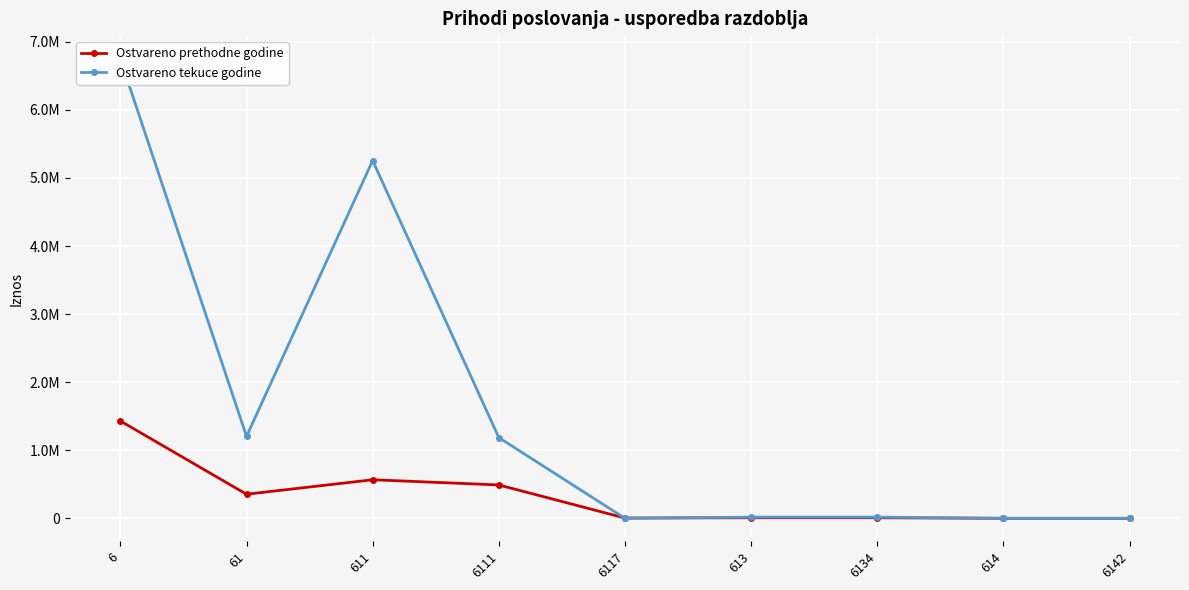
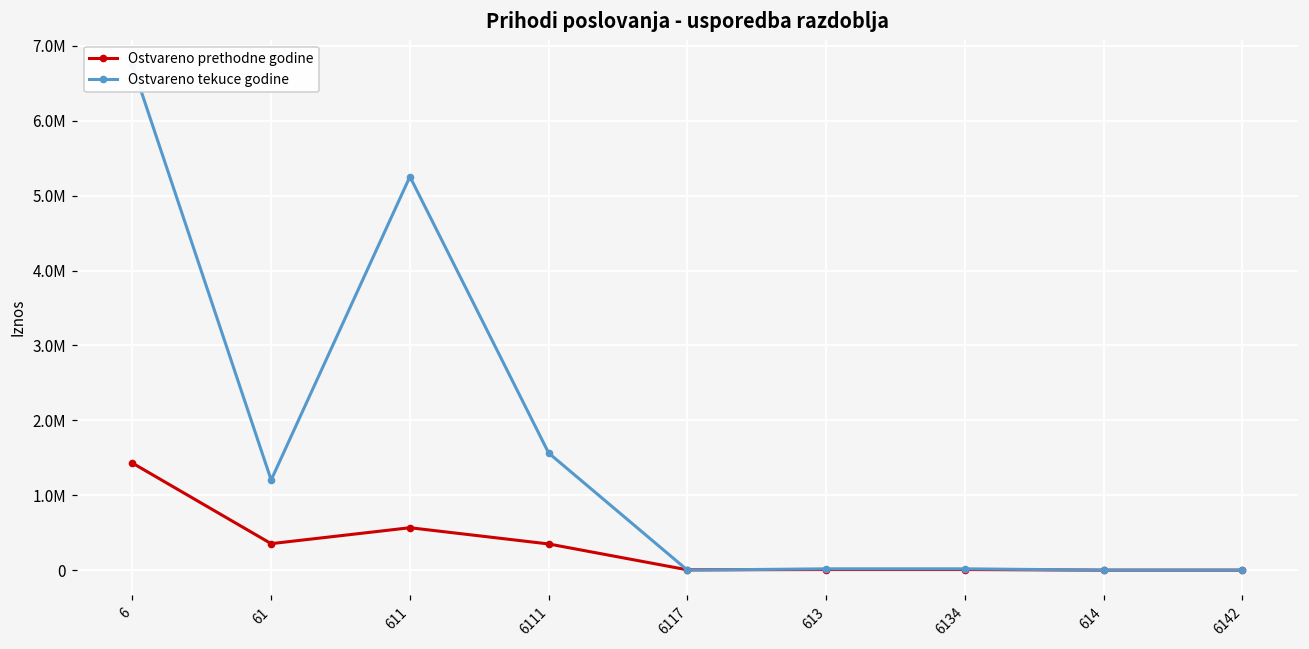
  {
    "Ostvareno prethodne godine": {
      "6": 1400000,
      "61": 400000,
      "611": 600000,
-     "6111": 500000
+     "6111": 300000
    },
    "Ostvareno tekuce godine": {
      "61": 1200000,
      "611": 5300000,
-     "6111": 1200000
+     "6111": 1600000
    }
  }
